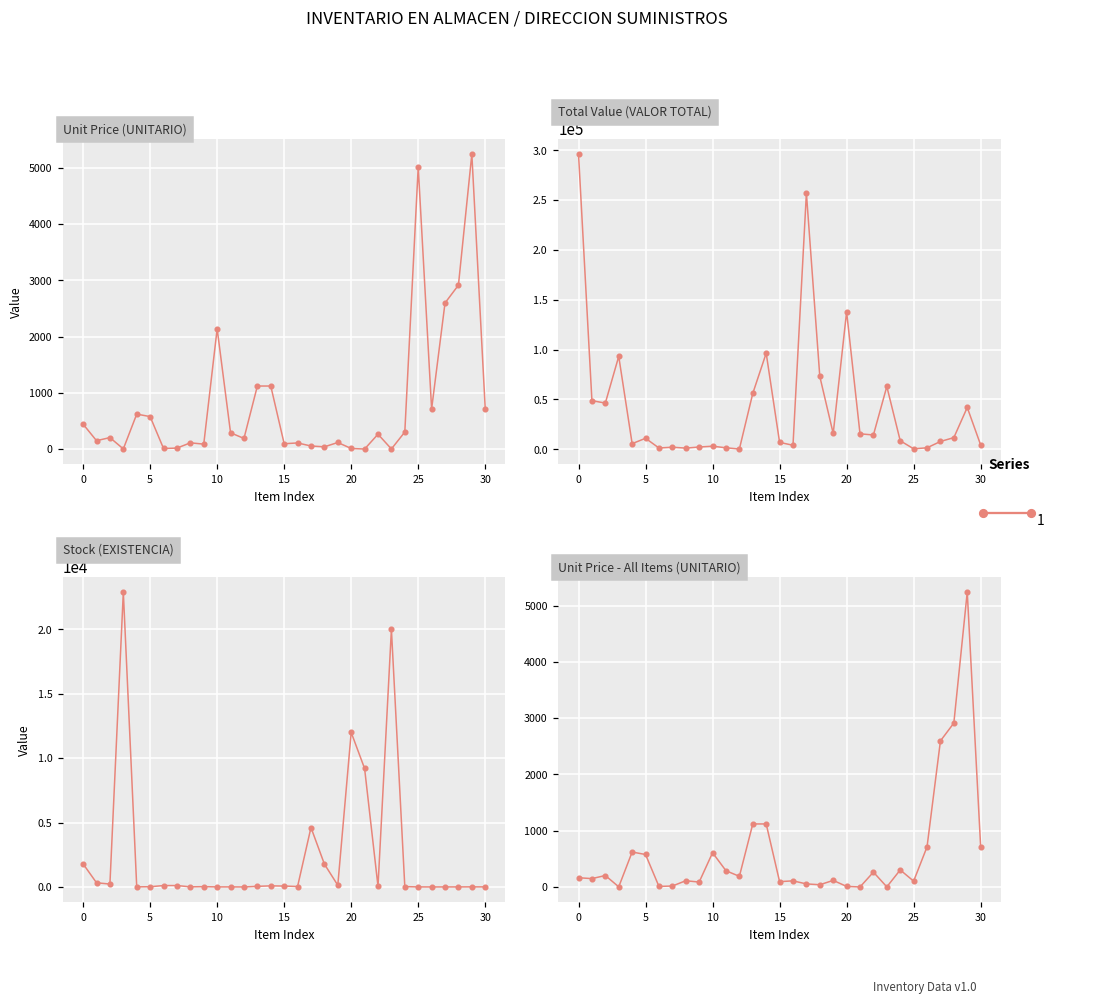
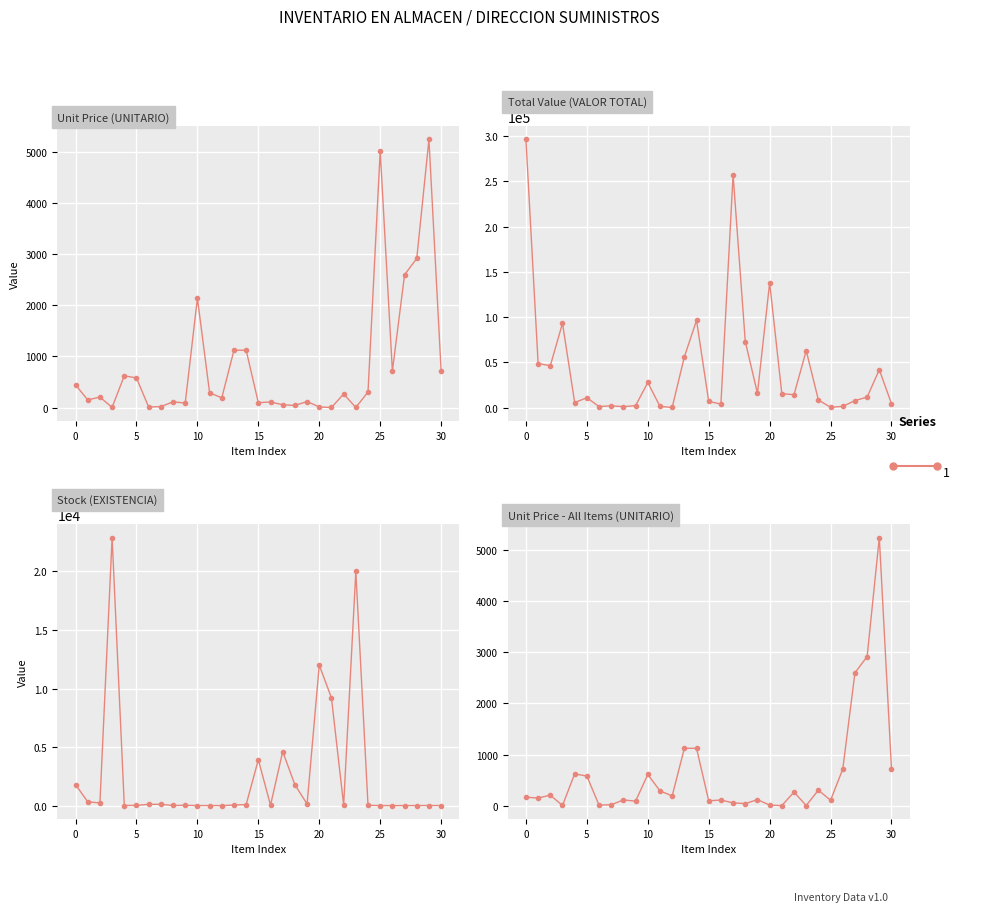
  {
    "Unit Price (UNITARIO)": {
      "0": 400,
      "5": 600,
      "10": 2100,
      "15": 100,
      "20": 0,
      "25": 5000,
      "30": 700
    },
    "Total Value (VALOR TOTAL)": {
      "0": 300000,
      "5": 10000,
-     "10": 0,
+     "10": 30000,
      "15": 10000,
      "20": 140000,
      "25": 0
    },
    "Stock (EXISTENCIA)": {
      "0": 1800,
      "5": 0,
      "10": 0,
-     "15": 100,
+     "15": 3900,
      "20": 12000,
      "25": 0,
      "30": 0
    },
    "Unit Price - All Items (UNITARIO)": {
      "0": 200,
      "5": 600,
      "10": 600,
      "15": 100,
      "20": 0,
      "25": 100,
      "30": 700
    }
  }
